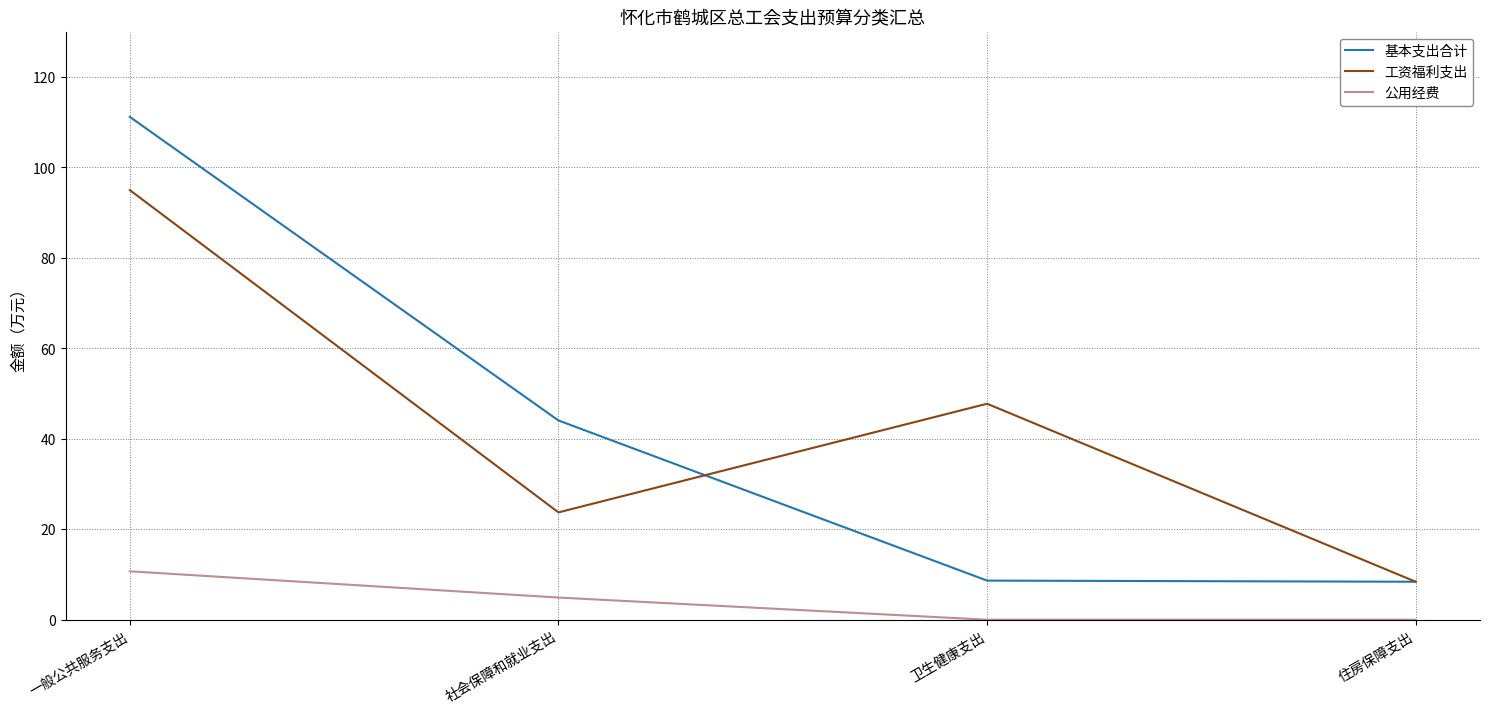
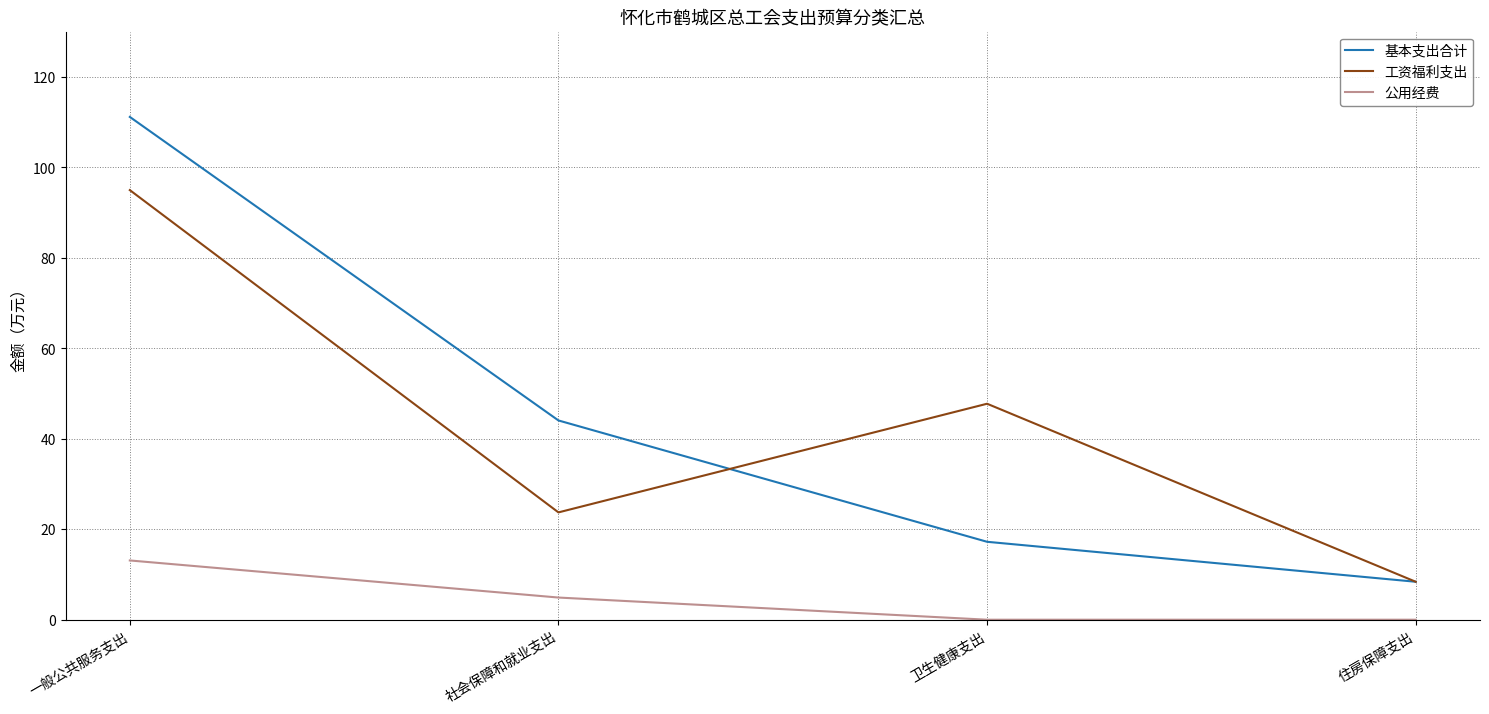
  {
    "基本支出合计": {
      "一般公共服务支出": 111,
      "社会保障和就业支出": 44,
-     "卫生健康支出": 9
+     "卫生健康支出": 17
    },
    "工资福利支出": {
      "一般公共服务支出": 95,
      "社会保障和就业支出": 24,
      "卫生健康支出": 48
    },
    "公用经费": {
-     "一般公共服务支出": 11,
+     "一般公共服务支出": 13,
      "社会保障和就业支出": 5,
      "卫生健康支出": 0,
      "住房保障支出": 0
    }
  }
